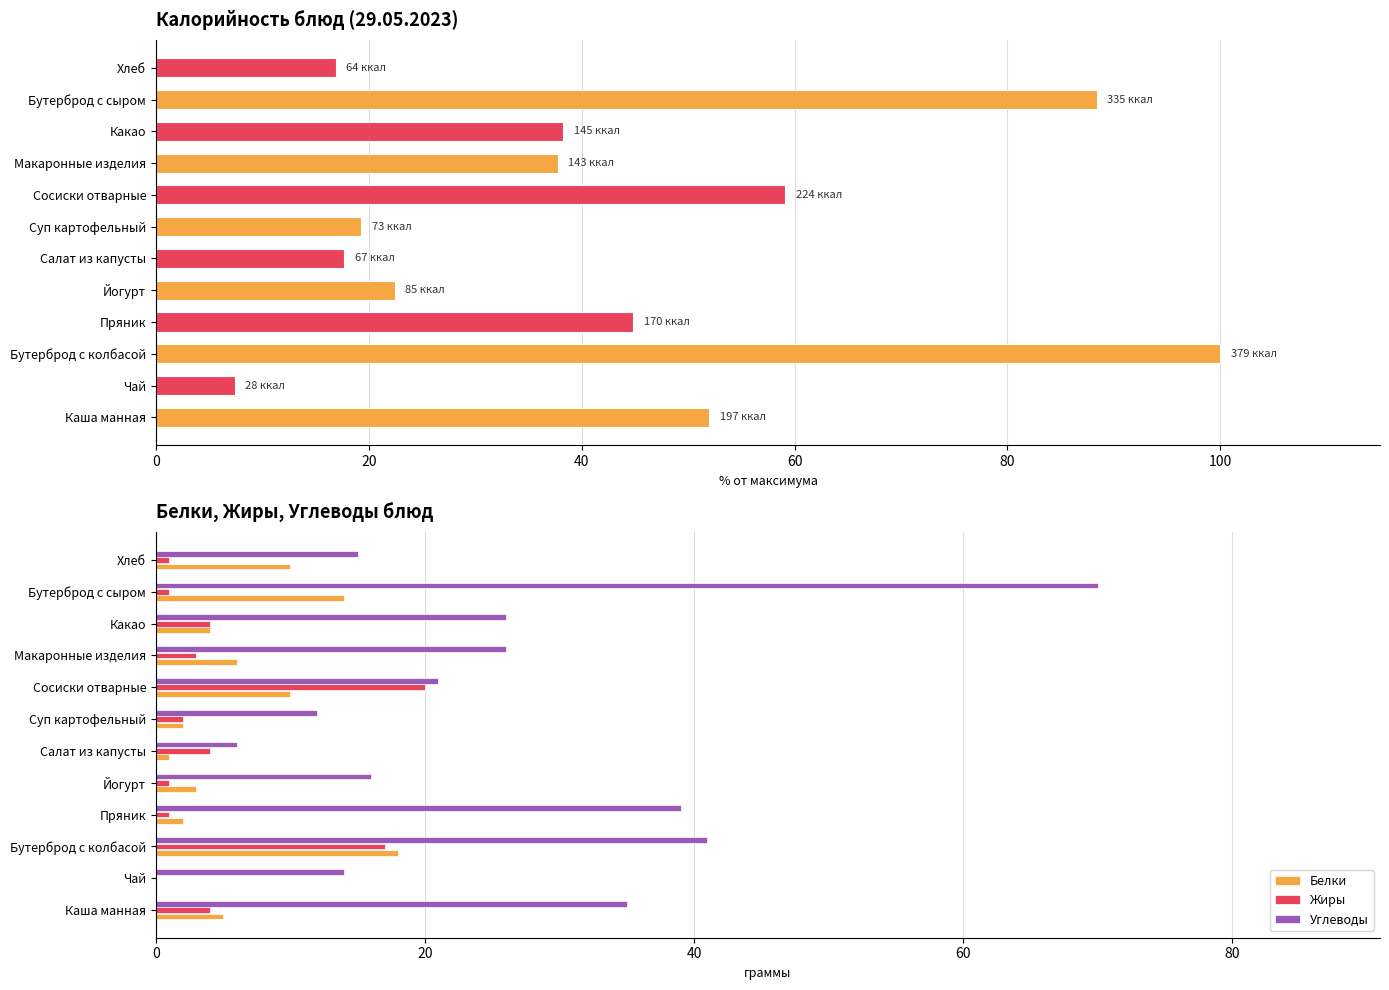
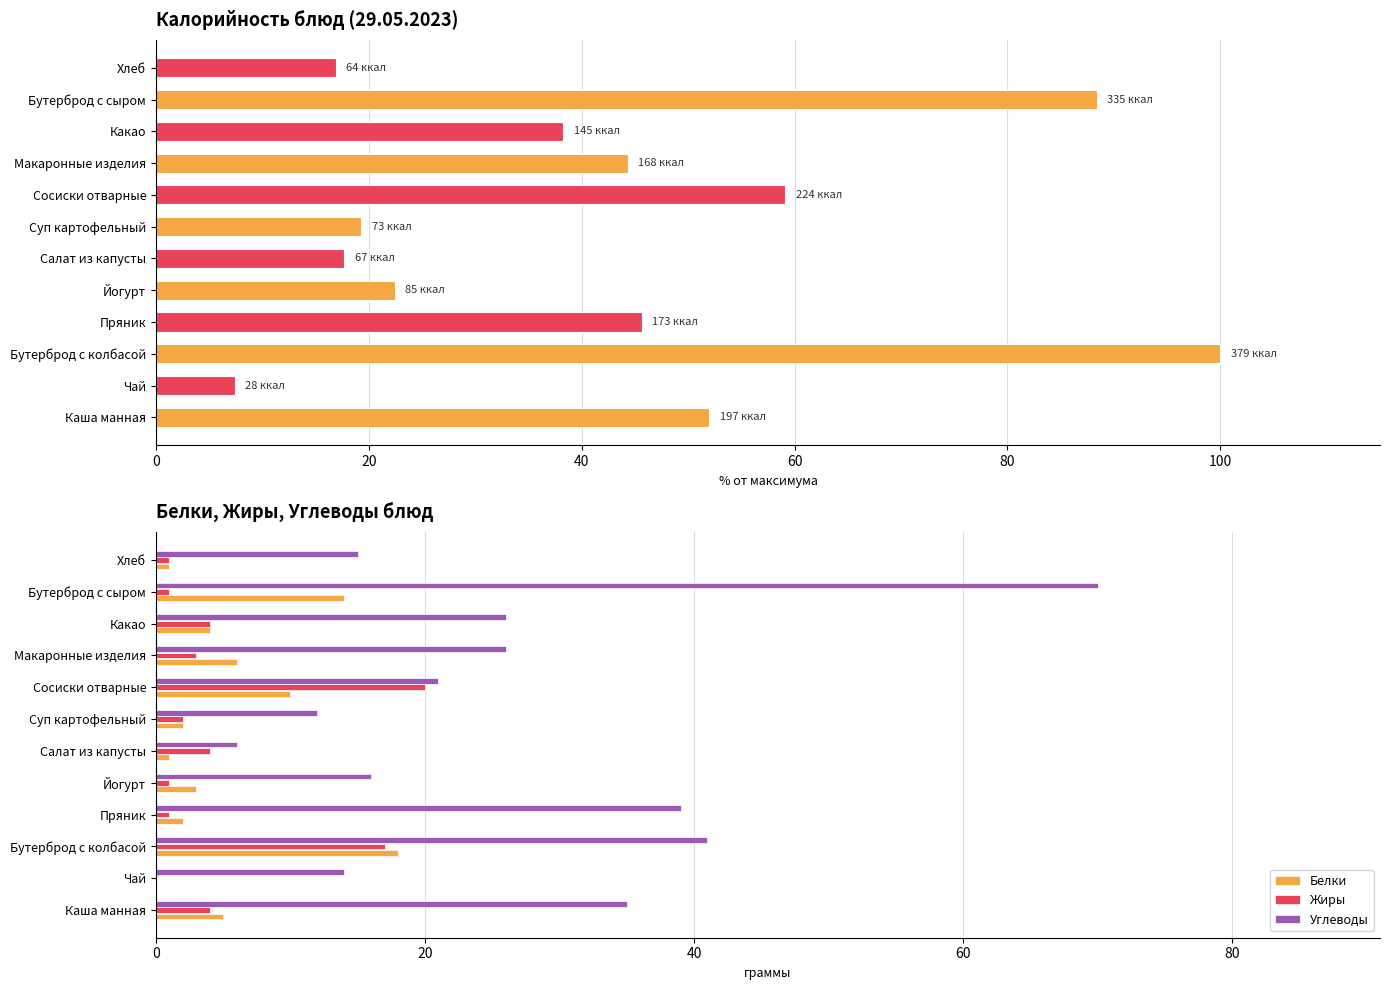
  {
    "Калорийность блюд (29.05.2023)": {
-     "Макаронные изделия": 143,
-     "Пряник": 170
+     "Макаронные изделия": 168,
+     "Пряник": 173
    },
    "Белки, Жиры, Углеводы блюд": {
      "Белки": {
-       "Хлеб": 10,
+       "Хлеб": 1,
        "Бутерброд с сыром": 14,
        "Какао": 4,
        "Макаронные изделия": 6,
        "Сосиски отварные": 10,
        "Суп картофельный": 2,
        "Салат из капусты": 1,
        "Йогурт": 3,
        "Пряник": 2,
        "Бутерброд с колбасой": 18,
        "Чай": 0,
        "Каша манная": 5
      },
      "Жиры": {
        "Хлеб": 1,
        "Бутерброд с сыром": 1,
        "Какао": 4,
        "Макаронные изделия": 3,
        "Сосиски отварные": 20,
        "Суп картофельный": 2,
        "Салат из капусты": 4,
        "Йогурт": 1,
        "Пряник": 1,
        "Бутерброд с колбасой": 17,
        "Чай": 0,
        "Каша манная": 4
      },
      "Углеводы": {
        "Хлеб": 15,
        "Бутерброд с сыром": 70,
        "Какао": 26,
        "Макаронные изделия": 26,
        "Сосиски отварные": 21,
        "Суп картофельный": 12,
        "Салат из капусты": 6,
        "Йогурт": 16,
        "Пряник": 39,
        "Бутерброд с колбасой": 41,
        "Чай": 14,
        "Каша манная": 35
      }
    }
  }
